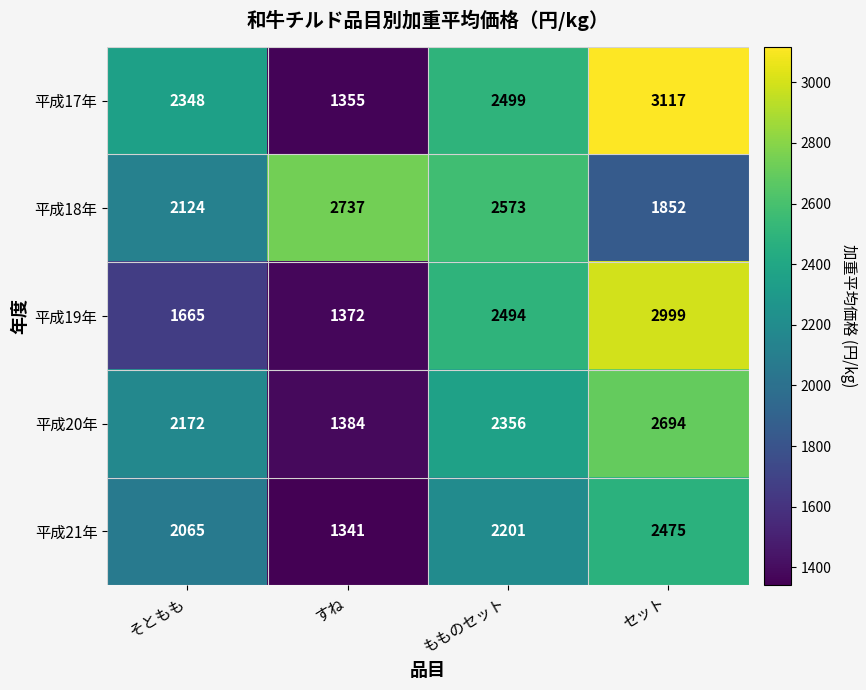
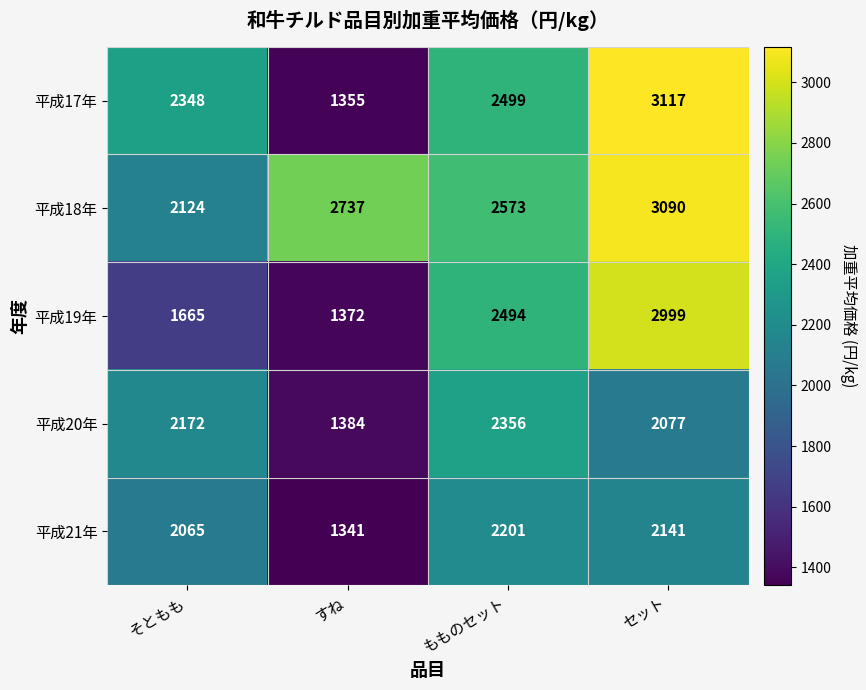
  {
    "平成17年": {
      "そともも": 2348,
      "すね": 1355,
      "もものセット": 2499,
      "セット": 3117
    },
    "平成18年": {
      "そともも": 2124,
      "すね": 2737,
      "もものセット": 2573,
-     "セット": 1852
+     "セット": 3090
    },
    "平成19年": {
      "そともも": 1665,
      "すね": 1372,
      "もものセット": 2494,
      "セット": 2999
    },
    "平成20年": {
      "そともも": 2172,
      "すね": 1384,
      "もものセット": 2356,
-     "セット": 2694
+     "セット": 2077
    },
    "平成21年": {
      "そともも": 2065,
      "すね": 1341,
      "もものセット": 2201,
-     "セット": 2475
+     "セット": 2141
    }
  }
